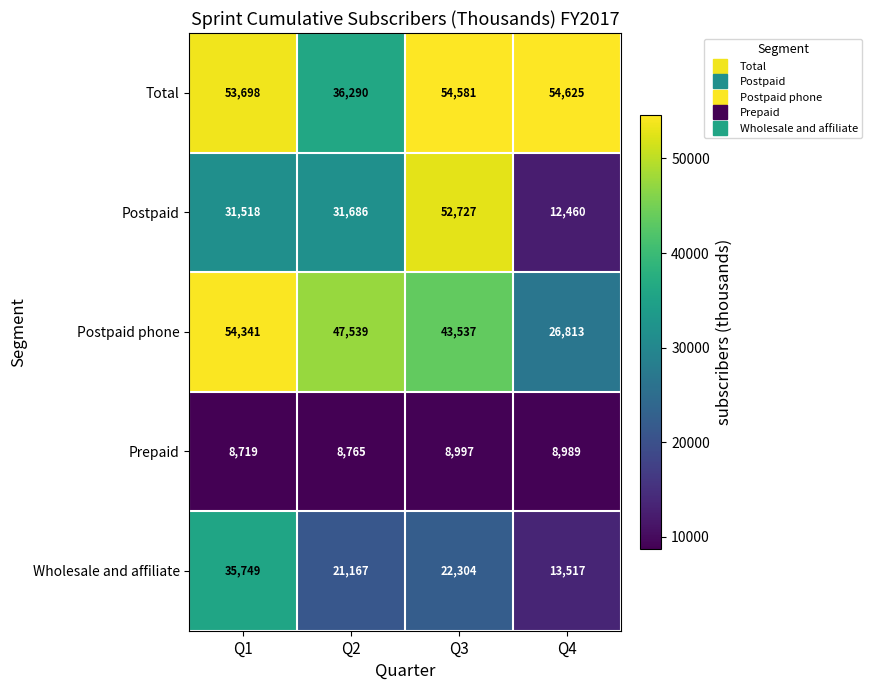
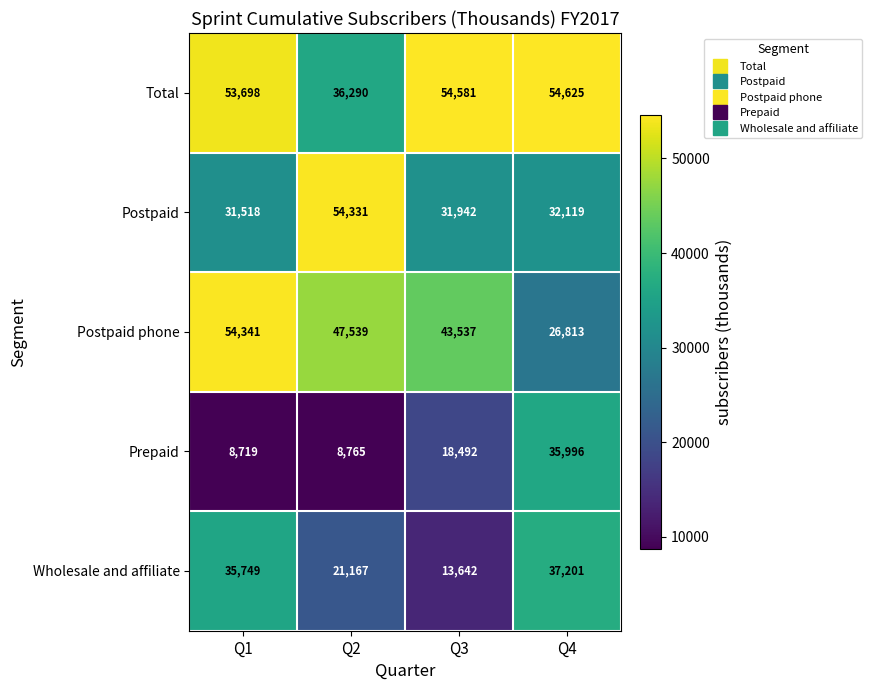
  {
    "Total": {
      "Q1": "53,698",
      "Q2": "36,290",
      "Q3": "54,581",
      "Q4": "54,625"
    },
    "Postpaid": {
      "Q1": "31,518",
-     "Q2": "31,686",
-     "Q3": "52,727",
-     "Q4": "12,460"
+     "Q2": "54,331",
+     "Q3": "31,942",
+     "Q4": "32,119"
    },
    "Postpaid phone": {
      "Q1": "54,341",
      "Q2": "47,539",
      "Q3": "43,537",
      "Q4": "26,813"
    },
    "Prepaid": {
      "Q1": "8,719",
      "Q2": "8,765",
-     "Q3": "8,997",
-     "Q4": "8,989"
+     "Q3": "18,492",
+     "Q4": "35,996"
    },
    "Wholesale and affiliate": {
      "Q1": "35,749",
      "Q2": "21,167",
-     "Q3": "22,304",
-     "Q4": "13,517"
+     "Q3": "13,642",
+     "Q4": "37,201"
    }
  }
